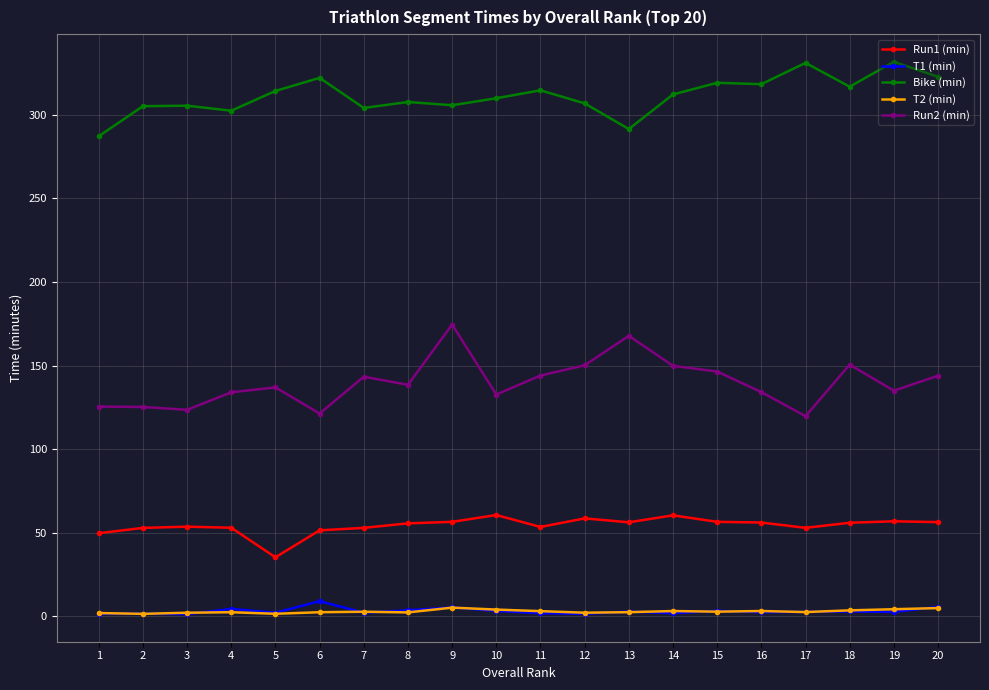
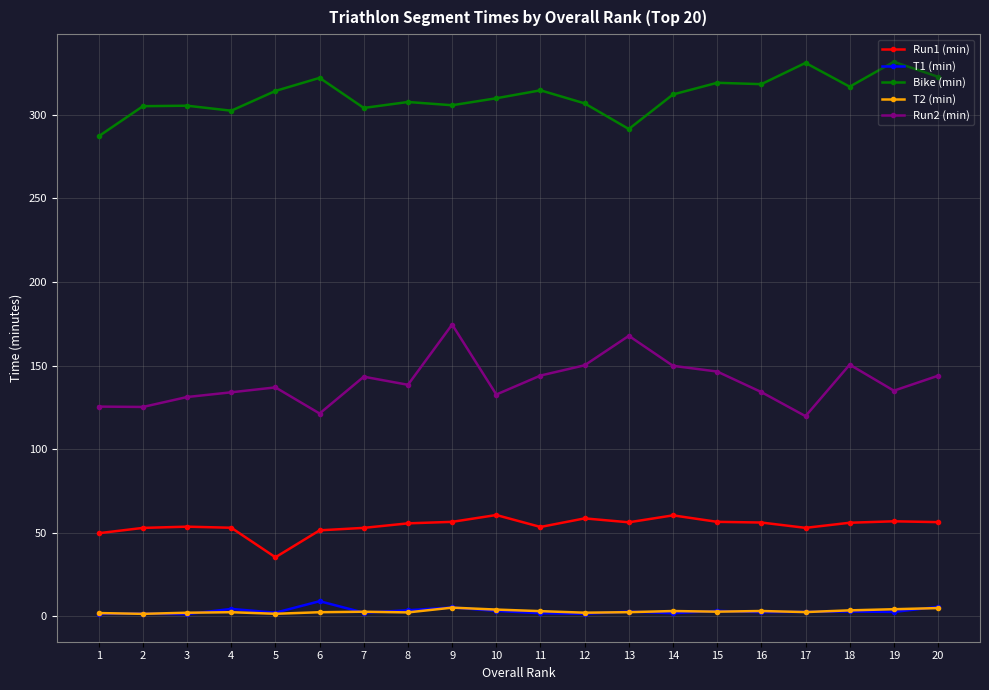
  {
    "Run1 (min)": {
      "1": 50,
      "2": 53,
      "3": 54,
      "4": 53,
      "5": 35,
      "6": 52,
      "7": 53,
      "8": 56,
      "9": 57,
      "10": 61,
      "11": 54,
      "12": 59,
      "13": 56,
      "14": 60,
      "15": 57,
      "16": 56,
      "17": 53,
      "18": 56,
      "19": 57,
      "20": 56
    },
    "T1 (min)": {
      "4": 5,
      "6": 9,
      "19": 3
    },
    "Bike (min)": {
      "1": 287,
      "2": 305,
      "3": 305,
      "4": 302,
      "5": 314,
      "6": 322,
      "7": 304,
      "8": 308,
      "9": 306,
      "10": 310,
      "11": 315,
      "12": 307,
      "13": 292,
      "14": 312,
      "15": 319,
      "16": 318,
      "17": 331,
      "18": 317
    },
    "T2 (min)": {
      "4": 3,
      "6": 3,
      "19": 4
    },
    "Run2 (min)": {
      "1": 126,
      "2": 125,
-     "3": 124,
+     "3": 131,
      "4": 134,
      "5": 137,
      "6": 121,
      "7": 143,
      "8": 139,
      "9": 175,
      "10": 133,
      "11": 144,
      "12": 150,
      "13": 168,
      "14": 150,
      "15": 146,
      "16": 134,
      "17": 120,
      "18": 151,
      "19": 135,
      "20": 144
    }
  }
